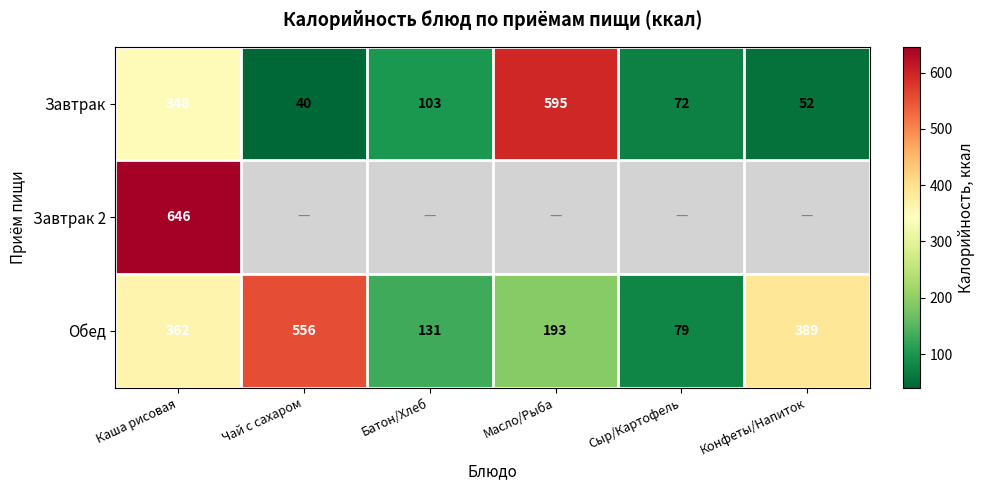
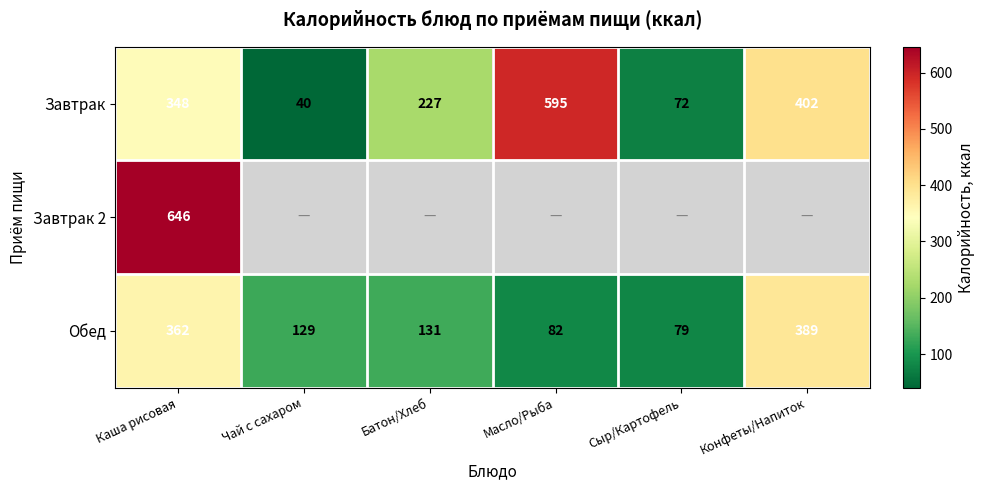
  {
    "Завтрак": {
      "Каша рисовая": 348,
      "Чай с сахаром": 40,
-     "Батон/Хлеб": 103,
+     "Батон/Хлеб": 227,
      "Масло/Рыба": 595,
      "Сыр/Картофель": 72,
-     "Конфеты/Напиток": 52
+     "Конфеты/Напиток": 402
    },
    "Завтрак 2": {
      "Каша рисовая": 646
    },
    "Обед": {
      "Каша рисовая": 362,
-     "Чай с сахаром": 556,
+     "Чай с сахаром": 129,
      "Батон/Хлеб": 131,
-     "Масло/Рыба": 193,
+     "Масло/Рыба": 82,
      "Сыр/Картофель": 79,
      "Конфеты/Напиток": 389
    }
  }
